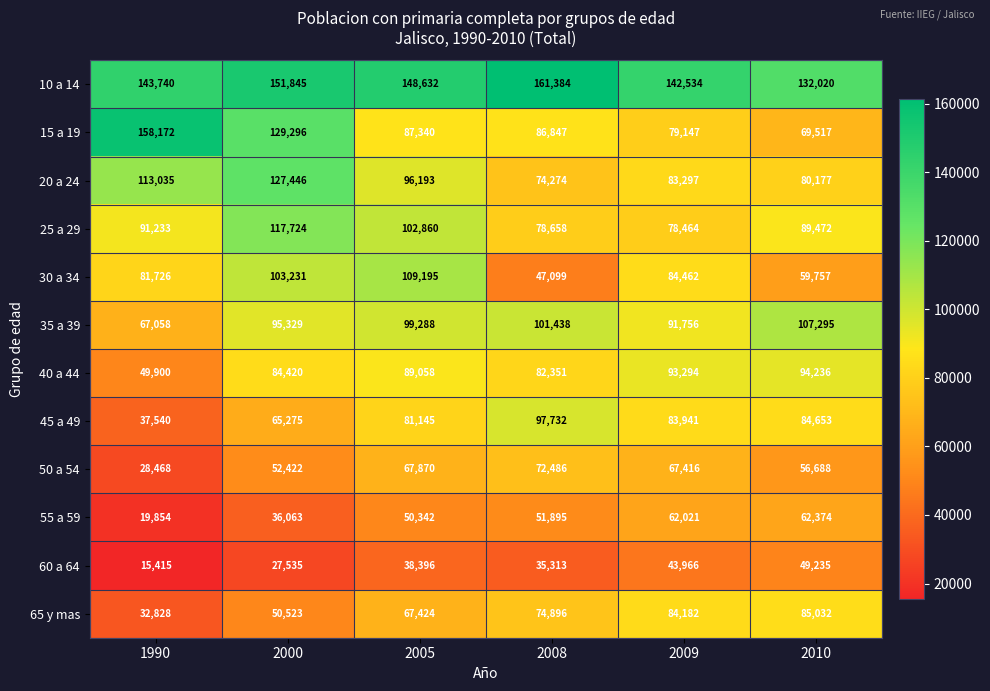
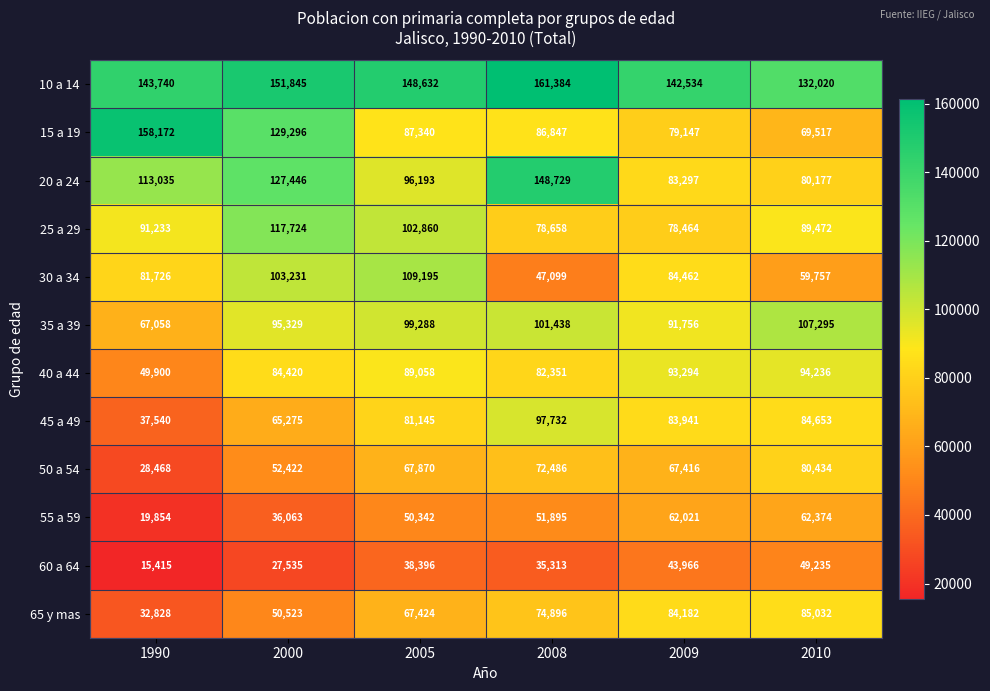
  {
    "10 a 14": {
      "1990": "143,740",
      "2000": "151,845",
      "2005": "148,632",
      "2008": "161,384",
      "2009": "142,534",
      "2010": "132,020"
    },
    "15 a 19": {
      "1990": "158,172",
      "2000": "129,296",
      "2005": "87,340",
      "2008": "86,847",
      "2009": "79,147",
      "2010": "69,517"
    },
    "20 a 24": {
      "1990": "113,035",
      "2000": "127,446",
      "2005": "96,193",
-     "2008": "74,274",
+     "2008": "148,729",
      "2009": "83,297",
      "2010": "80,177"
    },
    "25 a 29": {
      "1990": "91,233",
      "2000": "117,724",
      "2005": "102,860",
      "2008": "78,658",
      "2009": "78,464",
      "2010": "89,472"
    },
    "30 a 34": {
      "1990": "81,726",
      "2000": "103,231",
      "2005": "109,195",
      "2008": "47,099",
      "2009": "84,462",
      "2010": "59,757"
    },
    "35 a 39": {
      "1990": "67,058",
      "2000": "95,329",
      "2005": "99,288",
      "2008": "101,438",
      "2009": "91,756",
      "2010": "107,295"
    },
    "40 a 44": {
      "1990": "49,900",
      "2000": "84,420",
      "2005": "89,058",
      "2008": "82,351",
      "2009": "93,294",
      "2010": "94,236"
    },
    "45 a 49": {
      "1990": "37,540",
      "2000": "65,275",
      "2005": "81,145",
      "2008": "97,732",
      "2009": "83,941",
      "2010": "84,653"
    },
    "50 a 54": {
      "1990": "28,468",
      "2000": "52,422",
      "2005": "67,870",
      "2008": "72,486",
      "2009": "67,416",
-     "2010": "56,688"
+     "2010": "80,434"
    },
    "55 a 59": {
      "1990": "19,854",
      "2000": "36,063",
      "2005": "50,342",
      "2008": "51,895",
      "2009": "62,021",
      "2010": "62,374"
    },
    "60 a 64": {
      "1990": "15,415",
      "2000": "27,535",
      "2005": "38,396",
      "2008": "35,313",
      "2009": "43,966",
      "2010": "49,235"
    },
    "65 y mas": {
      "1990": "32,828",
      "2000": "50,523",
      "2005": "67,424",
      "2008": "74,896",
      "2009": "84,182",
      "2010": "85,032"
    }
  }
